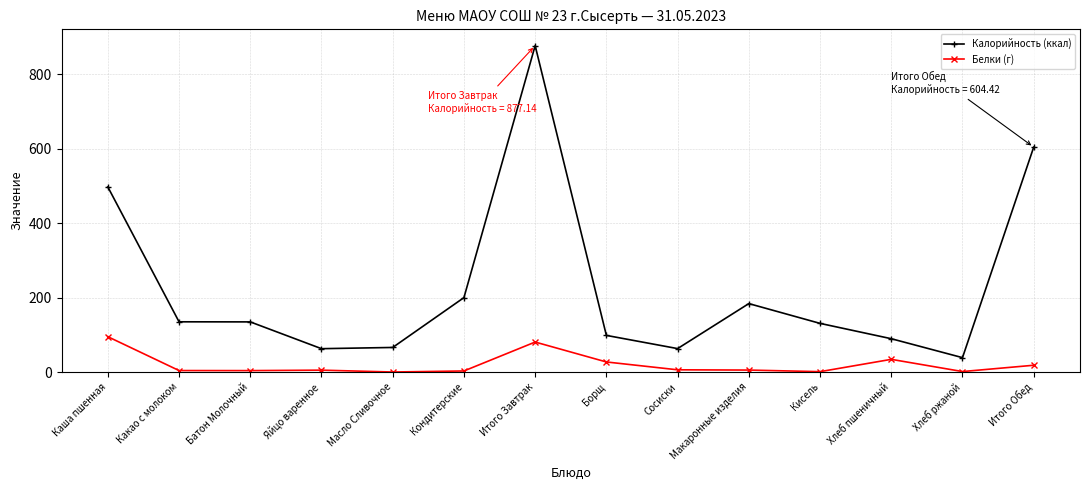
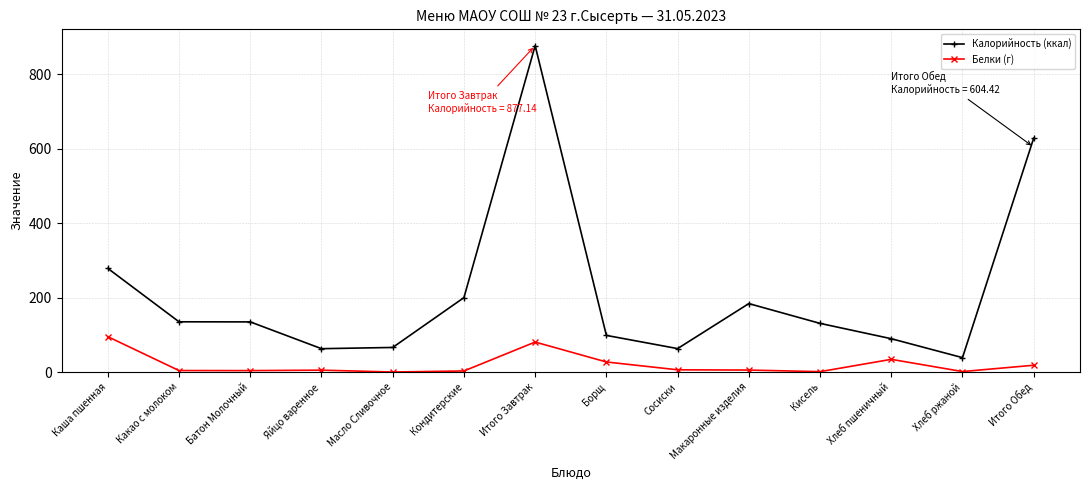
  {
    "Калорийность (ккал)": {
-     "Каша пшенная": 500,
+     "Каша пшенная": 280,
      "Какао с молоком": 140,
      "Батон Молочный": 130,
      "Яйцо варенное": 60,
      "Масло Сливочное": 70,
      "Кондитерские": 200,
      "Борщ": 100,
      "Сосиски": 60,
      "Макаронные изделия": 180,
      "Кисель": 130,
      "Хлеб пшеничный": 90,
      "Хлеб ржаной": 40,
-     "Итого Обед": 600
+     "Итого Обед": 630
    },
    "Белки (г)": {
      "Каша пшенная": 100,
      "Какао с молоком": 0,
      "Батон Молочный": 0,
      "Яйцо варенное": 10,
      "Масло Сливочное": 0,
      "Кондитерские": 0,
      "Итого Завтрак": 80,
      "Борщ": 30,
      "Сосиски": 10,
      "Макаронные изделия": 10,
      "Кисель": 0,
      "Хлеб пшеничный": 30,
      "Хлеб ржаной": 0,
      "Итого Обед": 20
    }
  }
